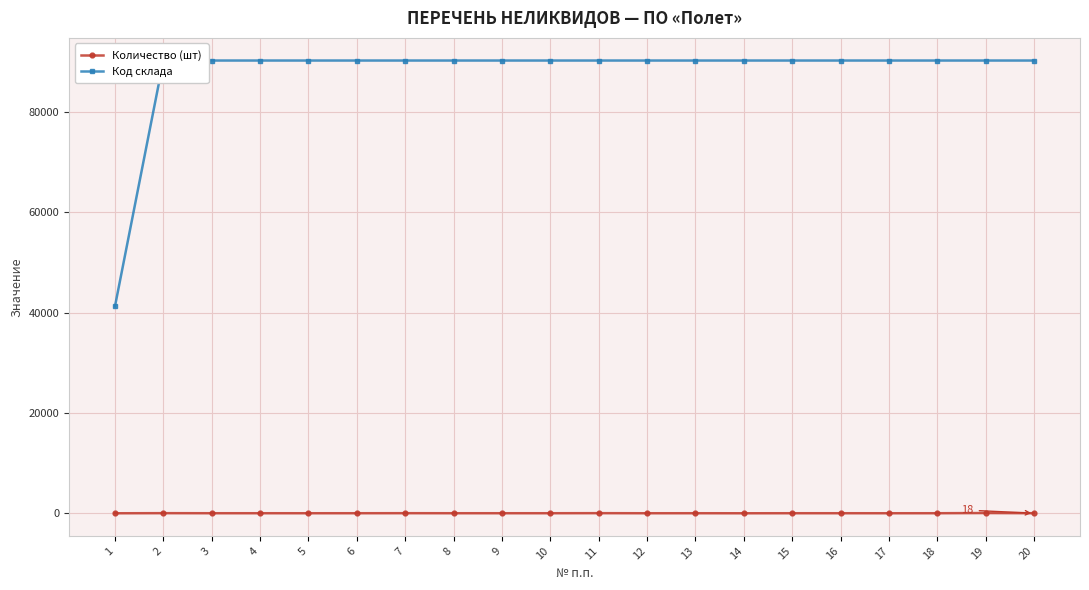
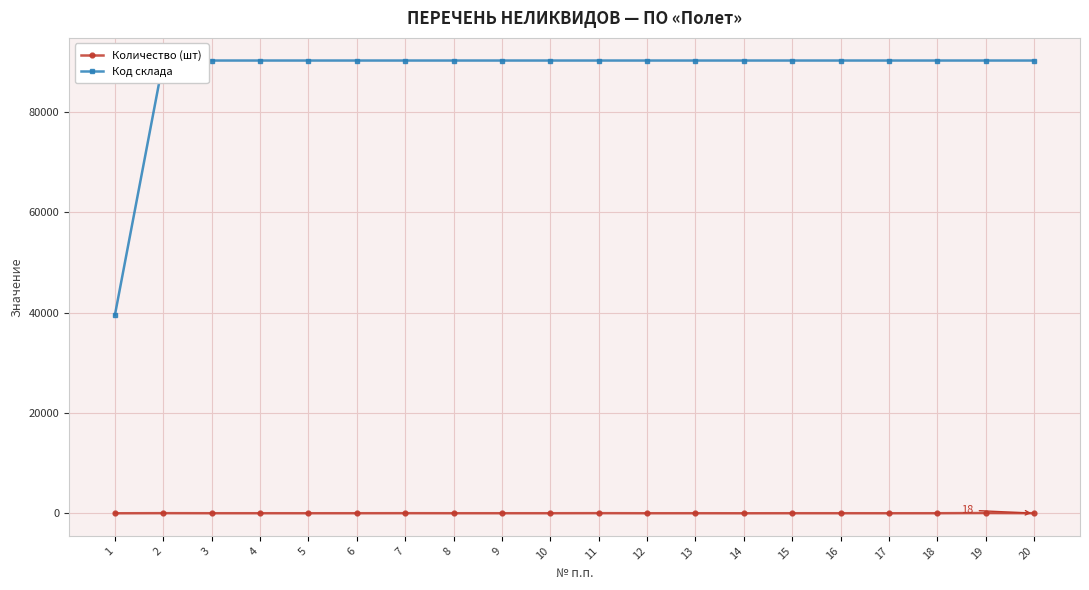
  {
    "Количество (шт)": {
      "1": 0,
      "2": 0,
      "3": 0,
      "4": 0,
      "5": 0,
      "6": 0,
      "7": 0,
      "8": 0,
      "9": 0,
      "10": 0,
      "11": 0,
      "12": 0,
      "13": 0,
      "14": 0,
      "15": 0,
      "16": 0,
      "17": 0,
      "18": 0
    },
    "Код склада": {
-     "1": 41000,
+     "1": 40000,
      "3": 90000,
      "4": 90000,
      "5": 90000,
      "6": 90000,
      "7": 90000,
      "8": 90000,
      "9": 90000,
      "10": 90000,
      "11": 90000,
      "12": 90000,
      "13": 90000,
      "14": 90000,
      "15": 90000,
      "16": 90000,
      "17": 90000,
      "18": 90000,
      "19": 90000,
      "20": 90000
    }
  }
